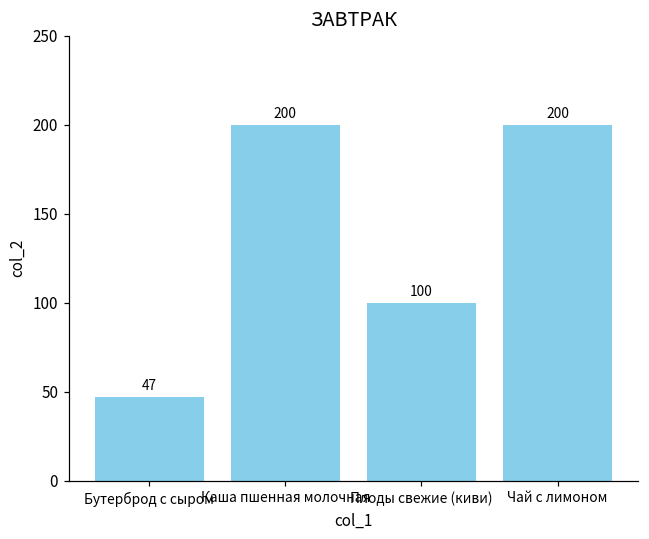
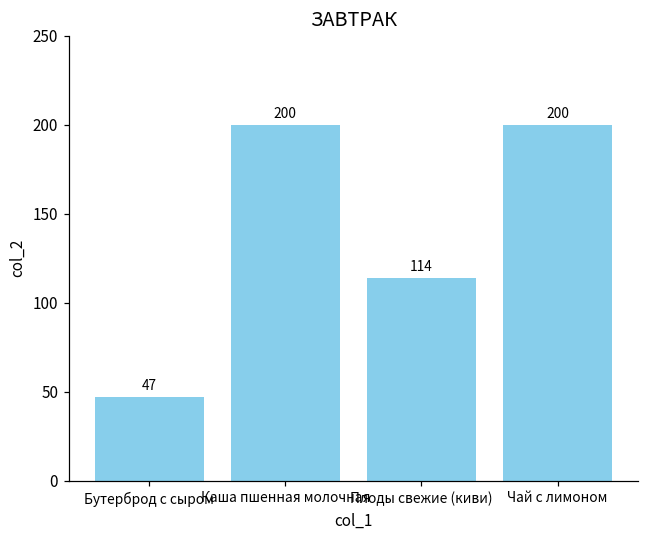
  {
    "Бутерброд с сыром": 47,
    "Каша пшенная молочная": 200,
-   "Плоды свежие (киви)": 100,
+   "Плоды свежие (киви)": 114,
    "Чай с лимоном": 200
  }
